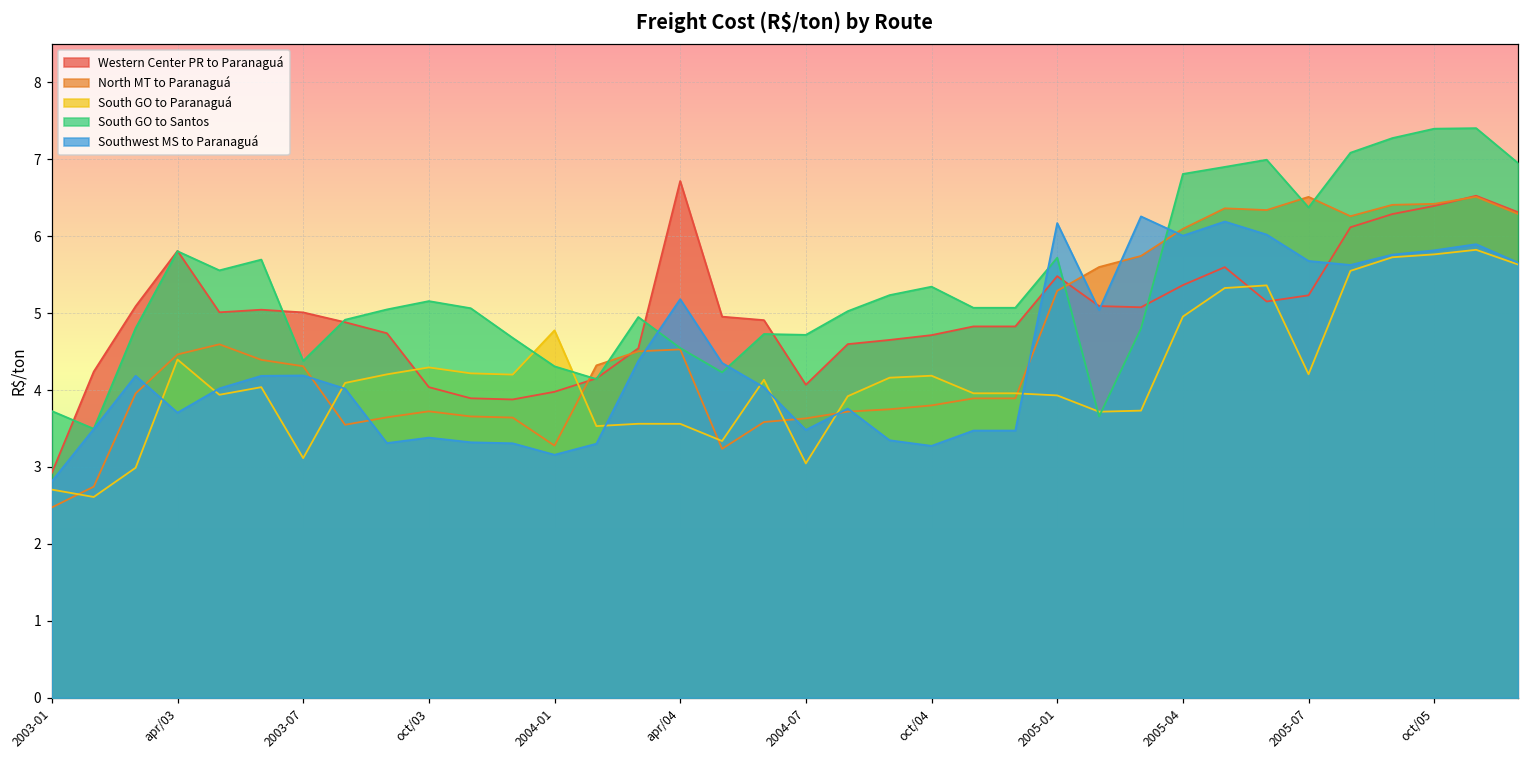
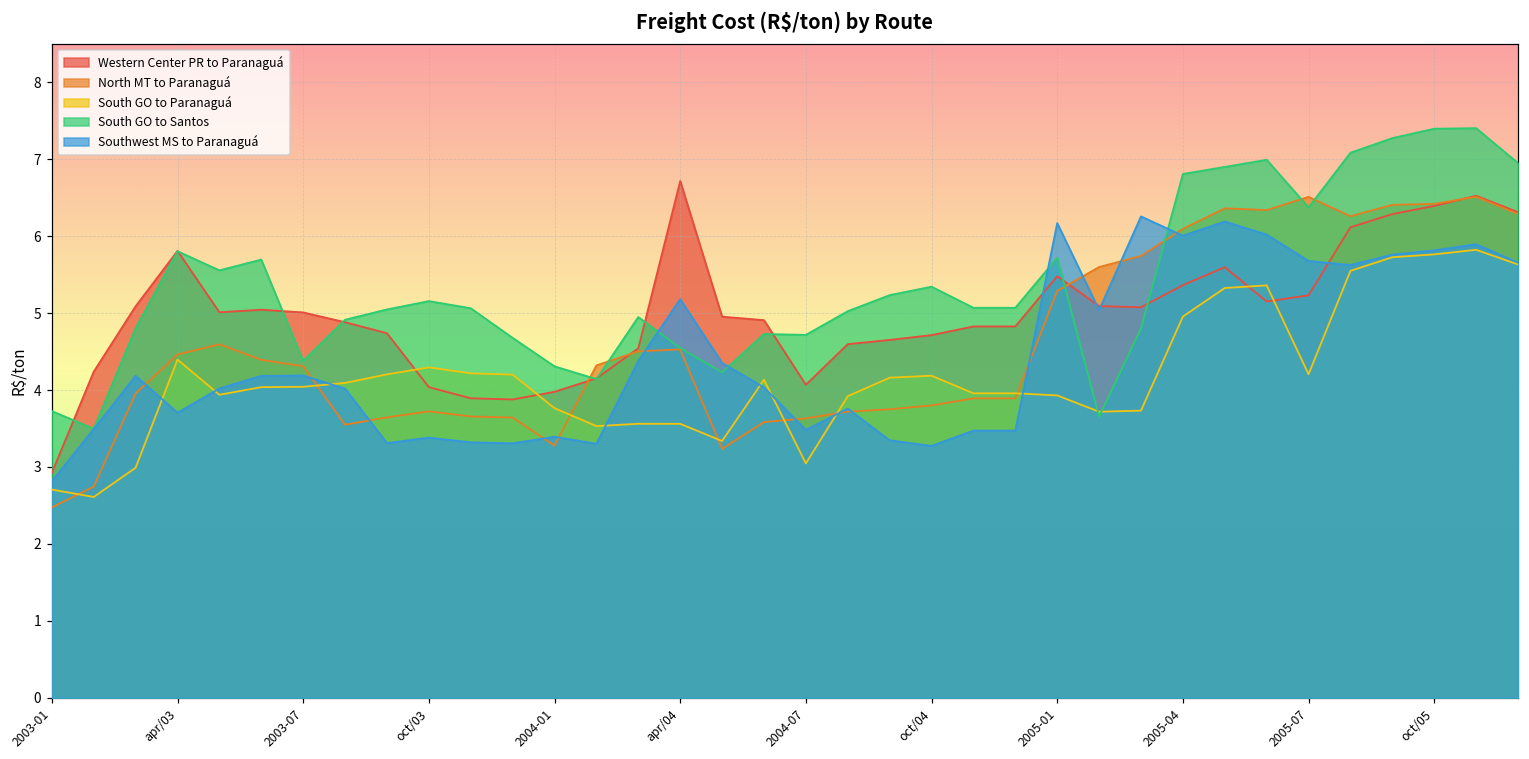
  {
    "South GO to Paranaguá": {
      "2003-01": 2.7,
      "apr/03": 4.4,
-     "2003-07": 3.1,
+     "2003-07": 4.0,
      "oct/03": 4.3,
-     "2004-01": 4.8,
+     "2004-01": 3.8,
      "apr/04": 3.6,
      "2004-07": 3.0,
      "oct/04": 4.2,
      "2005-01": 3.9,
      "2005-04": 5.0,
      "2005-07": 4.2,
      "oct/05": 5.8
    },
    "South GO to Santos": {
      "2003-01": 3.7,
      "2003-07": 4.4,
      "oct/03": 5.2,
      "2004-01": 4.3,
      "2004-07": 4.7,
      "oct/04": 5.3,
      "2005-01": 5.7,
      "2005-04": 6.8,
      "2005-07": 6.4,
      "oct/05": 7.4
    },
    "Southwest MS to Paranaguá": {
      "2003-01": 2.8,
      "apr/03": 3.7,
      "2003-07": 4.2,
      "oct/03": 3.4,
-     "2004-01": 3.2,
+     "2004-01": 3.4,
      "apr/04": 5.2,
      "2004-07": 3.5,
      "oct/04": 3.3,
      "2005-01": 6.2,
      "2005-04": 6.0,
      "2005-07": 5.7,
      "oct/05": 5.8
    }
  }
